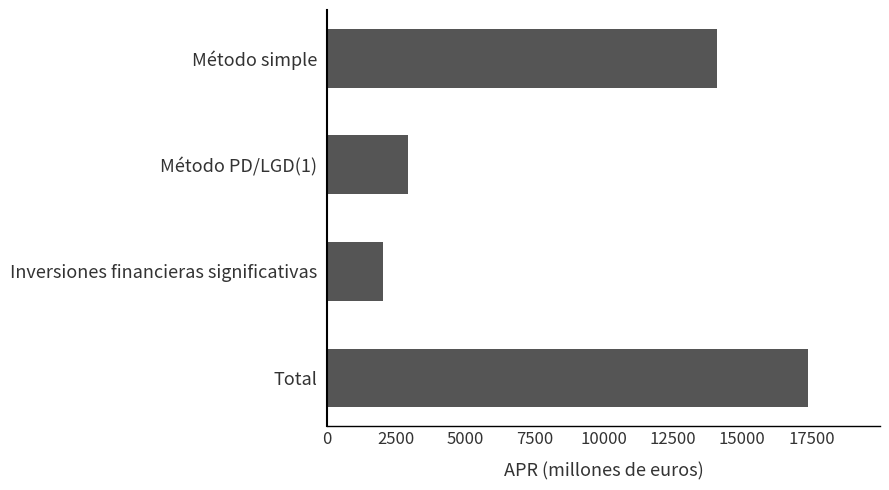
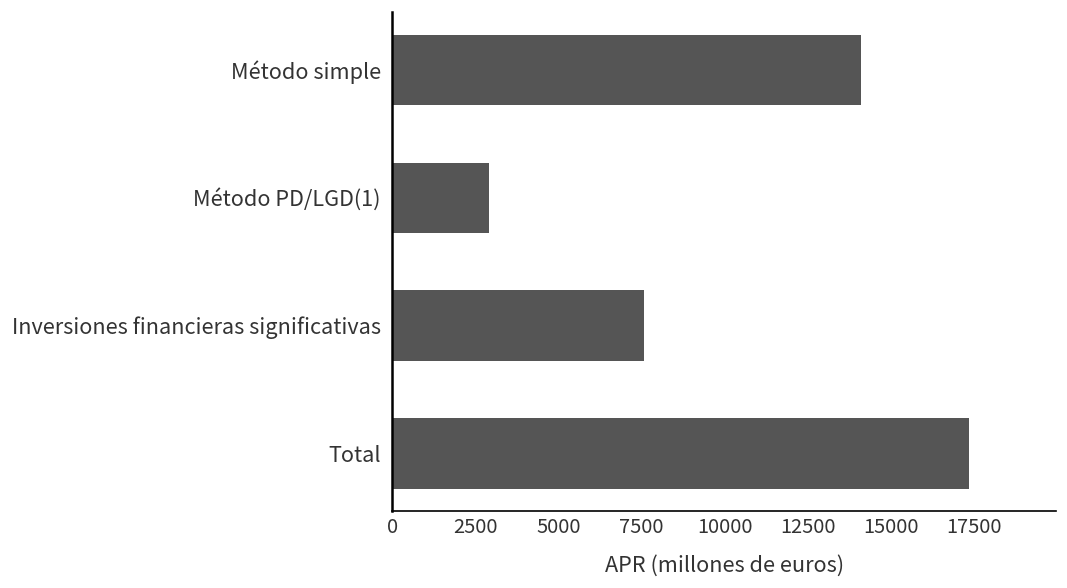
  {
    "Método simple": 14100,
    "Método PD/LGD(1)": 2900,
-   "Inversiones financieras significativas": 2000,
+   "Inversiones financieras significativas": 7600,
    "Total": 17400
  }
